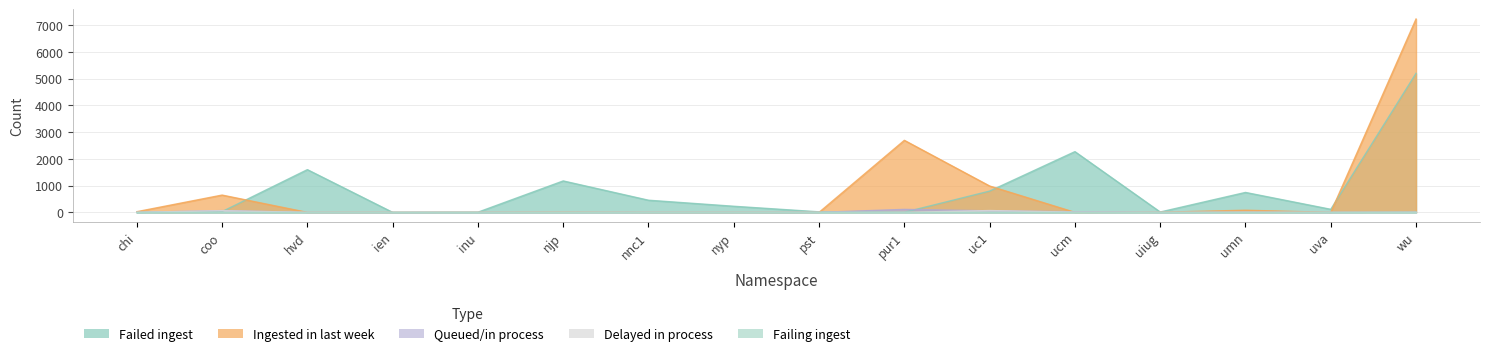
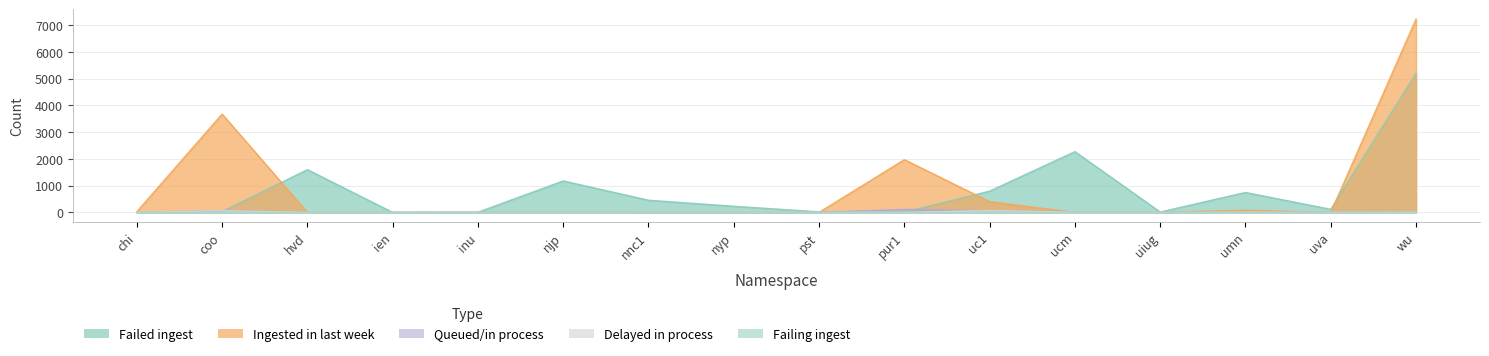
  {
    "Ingested in last week": {
-     "coo": 600,
-     "pur1": 2700,
-     "uc1": 1000,
+     "coo": 3700,
+     "pur1": 2000,
+     "uc1": 400,
      "wu": 7200
    }
  }
